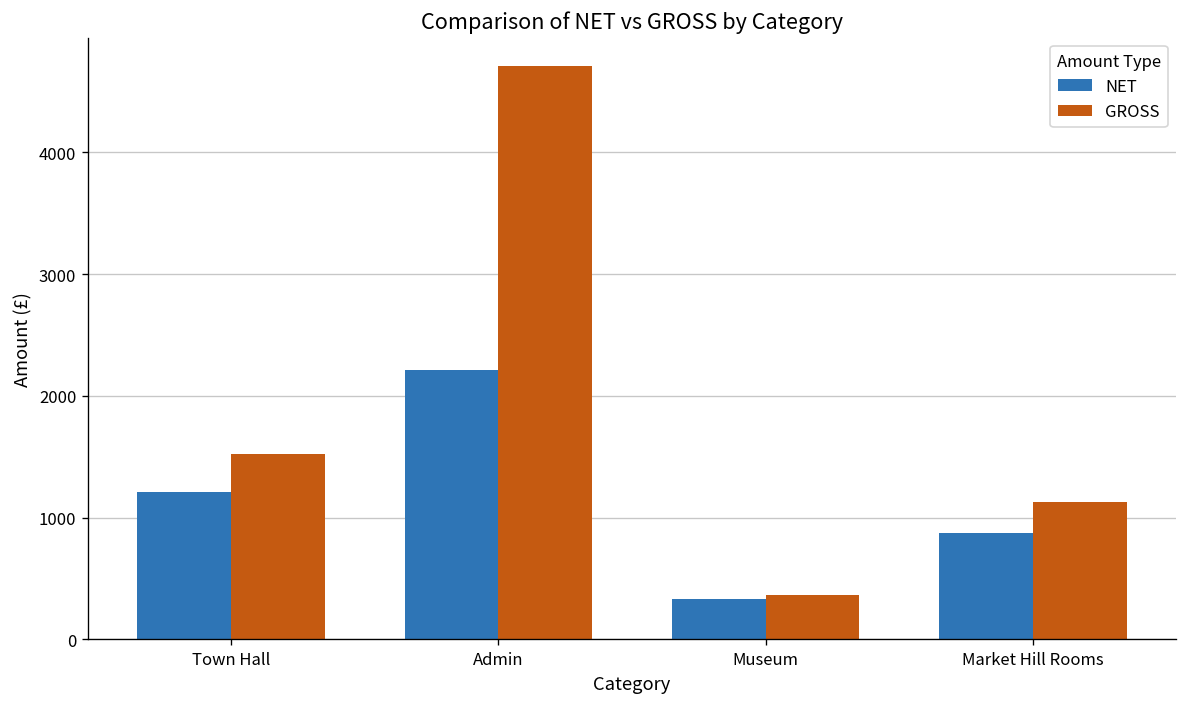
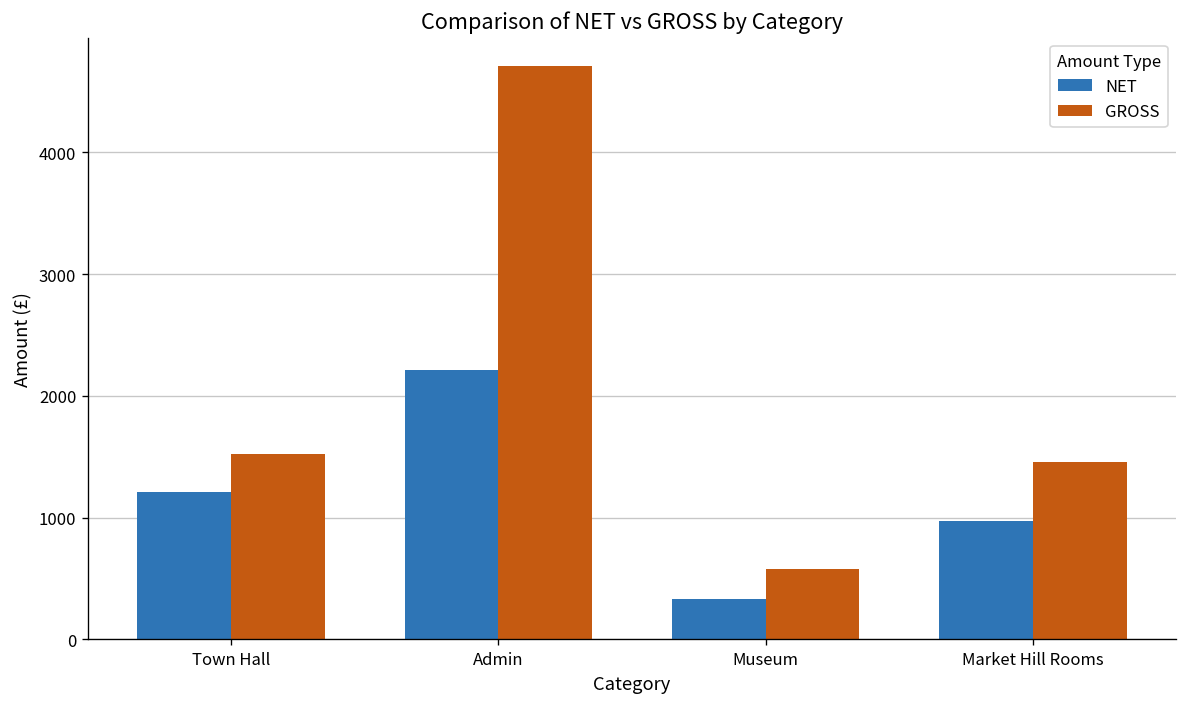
  {
    "NET": {
      "Town Hall": 1210,
      "Admin": 2210,
      "Museum": 330,
-     "Market Hill Rooms": 880
+     "Market Hill Rooms": 970
    },
    "GROSS": {
      "Town Hall": 1520,
      "Admin": 4710,
-     "Museum": 370,
-     "Market Hill Rooms": 1130
+     "Museum": 580,
+     "Market Hill Rooms": 1460
    }
  }
